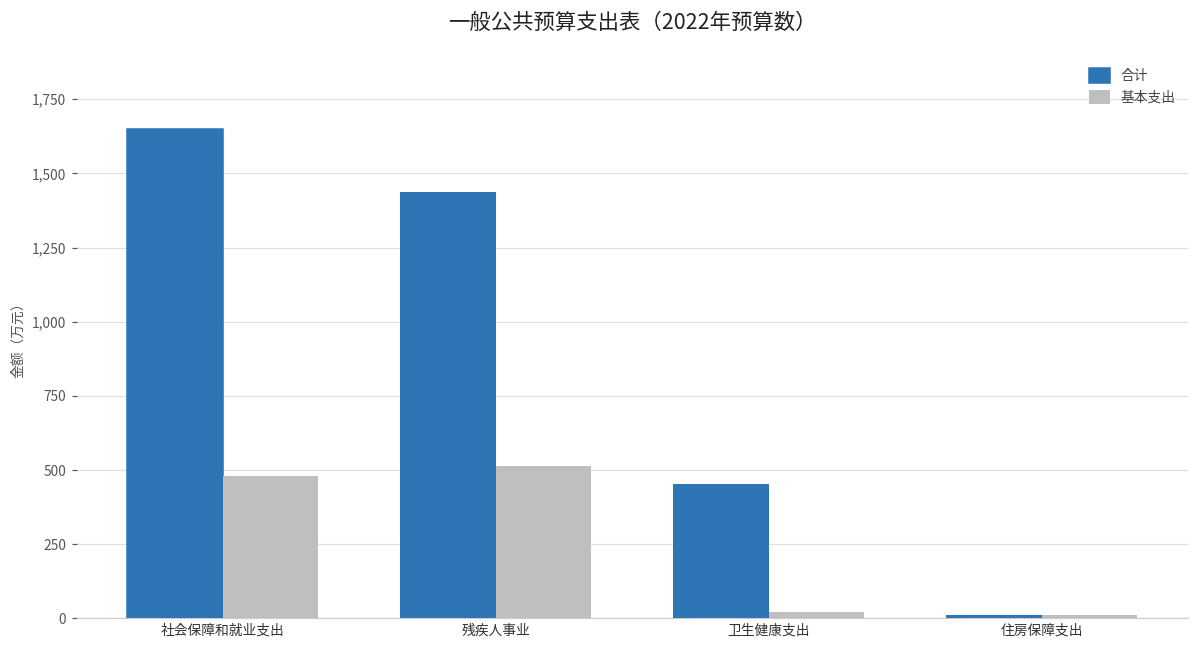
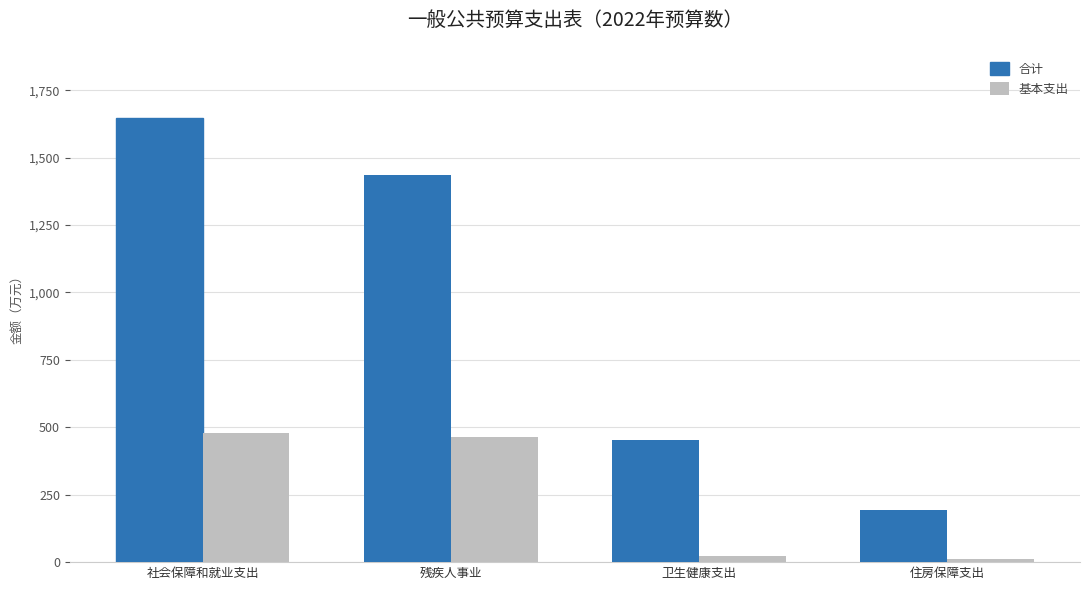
  {
    "合计": {
      "社会保障和就业支出": "1,650",
      "残疾人事业": "1,440",
      "卫生健康支出": "450",
-     "住房保障支出": "10"
+     "住房保障支出": "190"
    },
    "基本支出": {
      "社会保障和就业支出": "480",
-     "残疾人事业": "510",
+     "残疾人事业": "470",
      "卫生健康支出": "20",
      "住房保障支出": "10"
    }
  }
